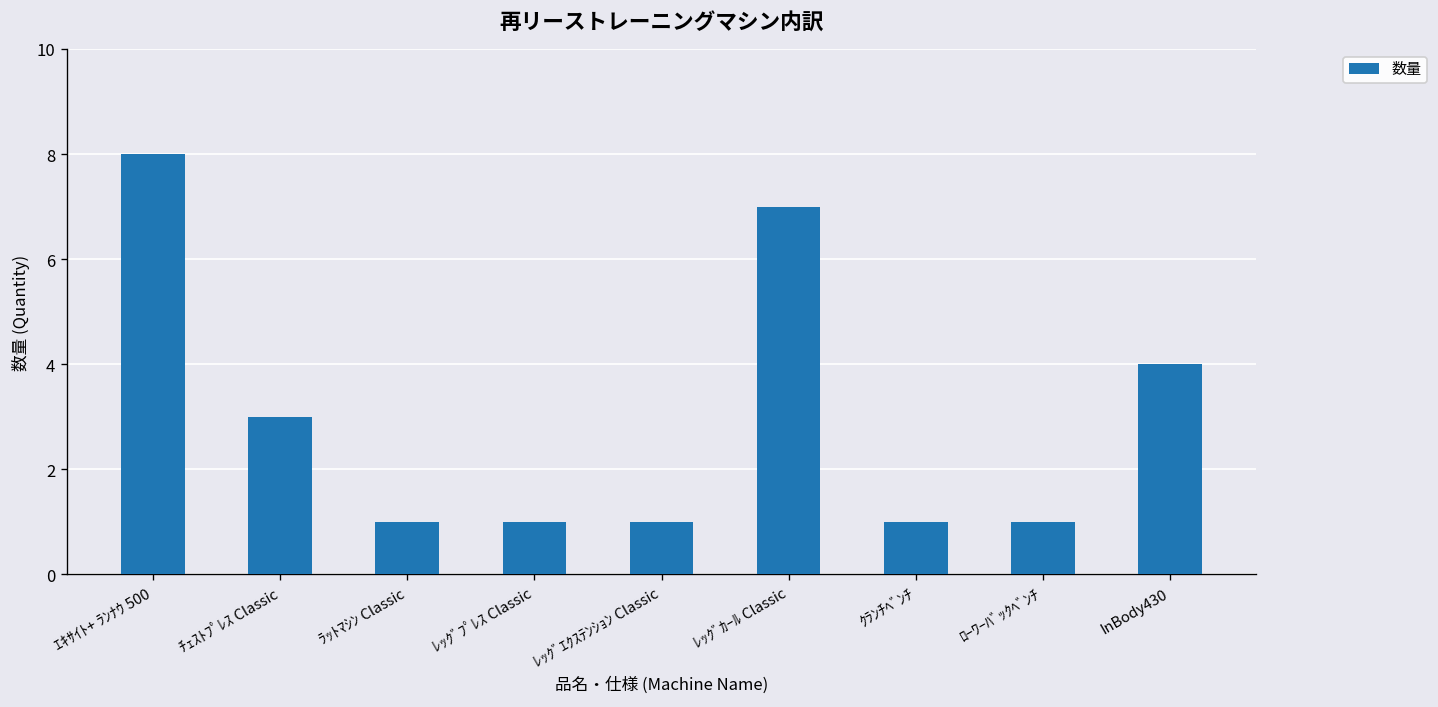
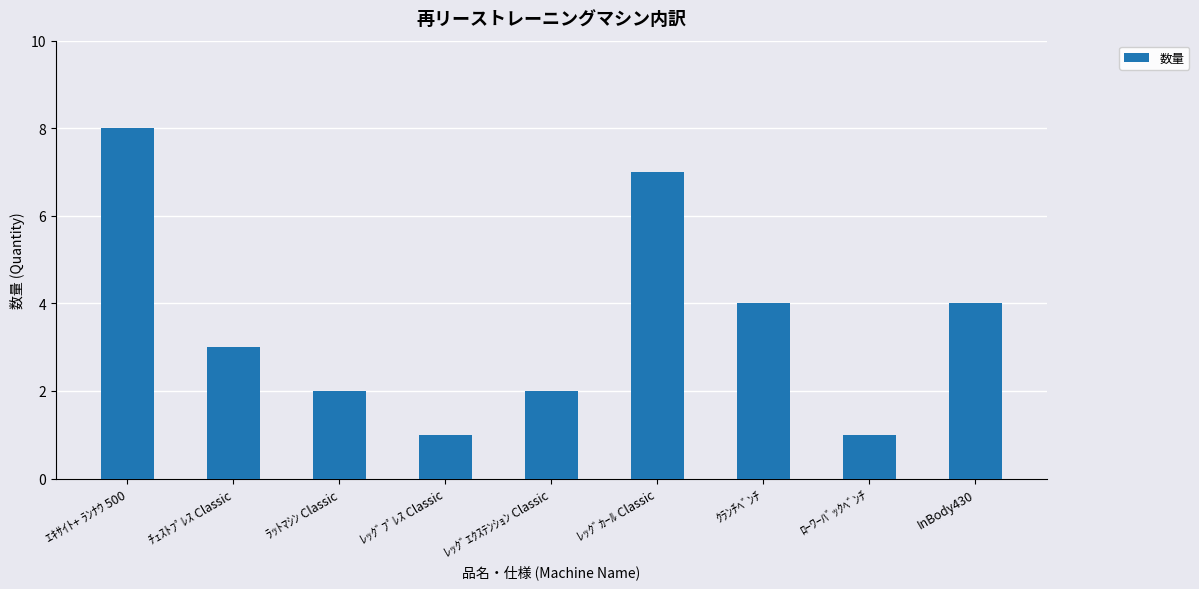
  {
    "ｴｷｻｲﾄ+ ﾗﾝﾅｳ 500": 8,
    "ﾁｪｽﾄﾌﾟﾚｽ Classic": 3,
-   "ﾗｯﾄﾏｼﾝ Classic": 1,
+   "ﾗｯﾄﾏｼﾝ Classic": 2,
    "ﾚｯｸﾞﾌﾟﾚｽ Classic": 1,
-   "ﾚｯｸﾞｴｸｽﾃﾝｼｮﾝ Classic": 1,
+   "ﾚｯｸﾞｴｸｽﾃﾝｼｮﾝ Classic": 2,
    "ﾚｯｸﾞｶｰﾙ Classic": 7,
-   "ｸﾗﾝﾁﾍﾞﾝﾁ": 1,
+   "ｸﾗﾝﾁﾍﾞﾝﾁ": 4,
    "ﾛｰﾜｰﾊﾞｯｸﾍﾞﾝﾁ": 1,
    "InBody430": 4
  }
